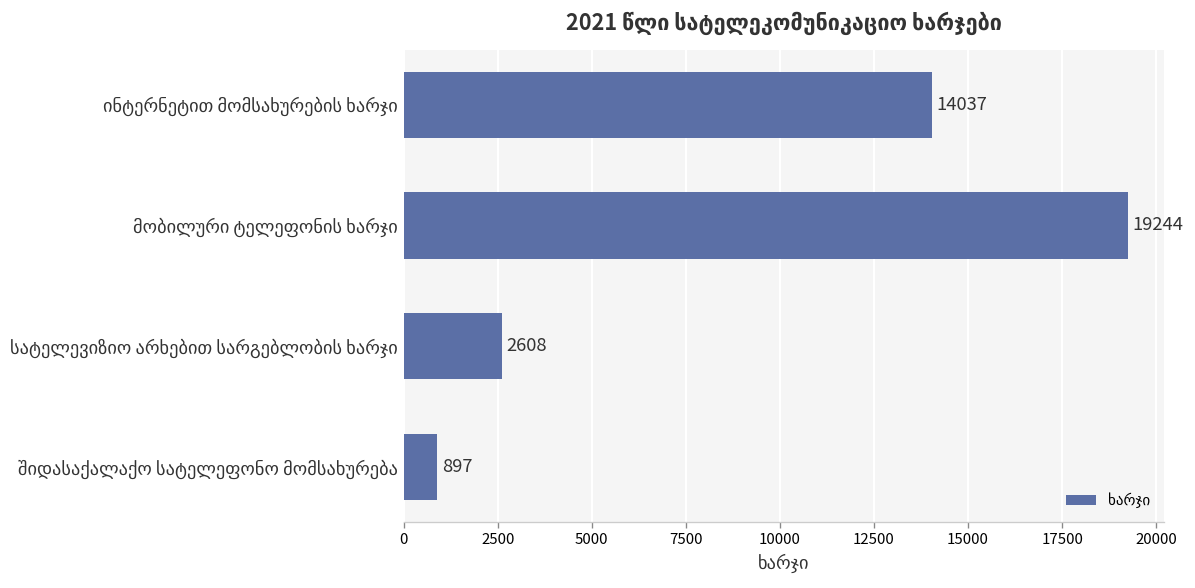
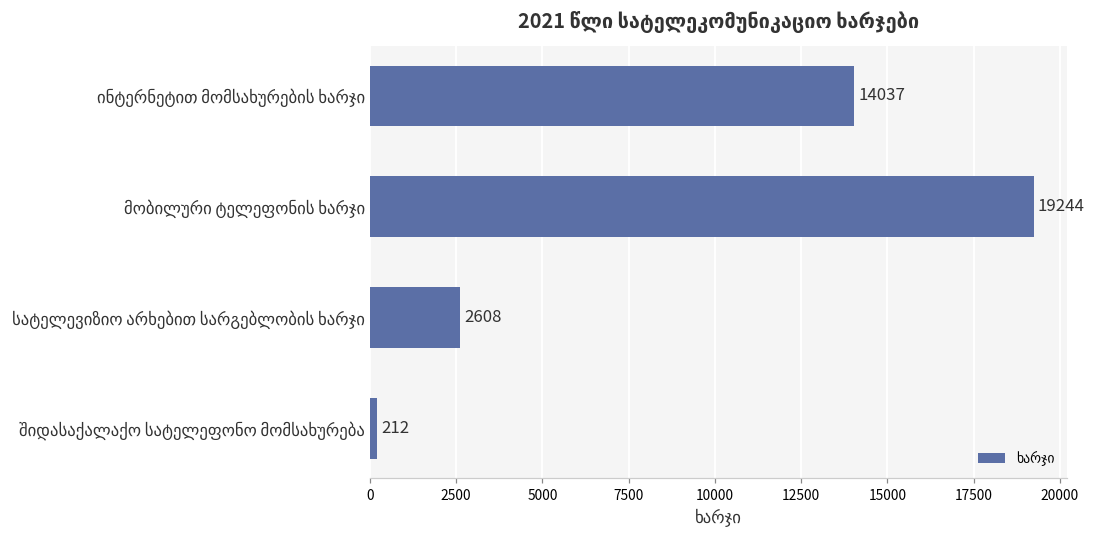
  {
    "ინტერნეტით მომსახურების ხარჯი": 14037,
    "მობილური ტელეფონის ხარჯი": 19244,
    "სატელევიზიო არხებით სარგებლობის ხარჯი": 2608,
-   "შიდასაქალაქო სატელეფონო მომსახურება": 897
+   "შიდასაქალაქო სატელეფონო მომსახურება": 212
  }
